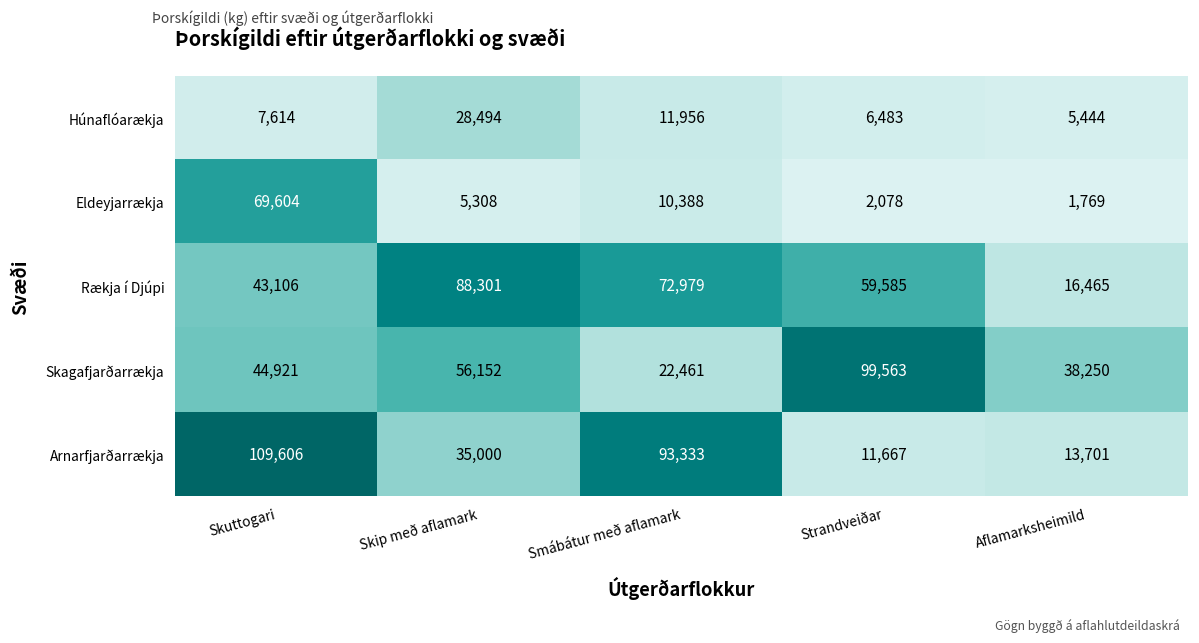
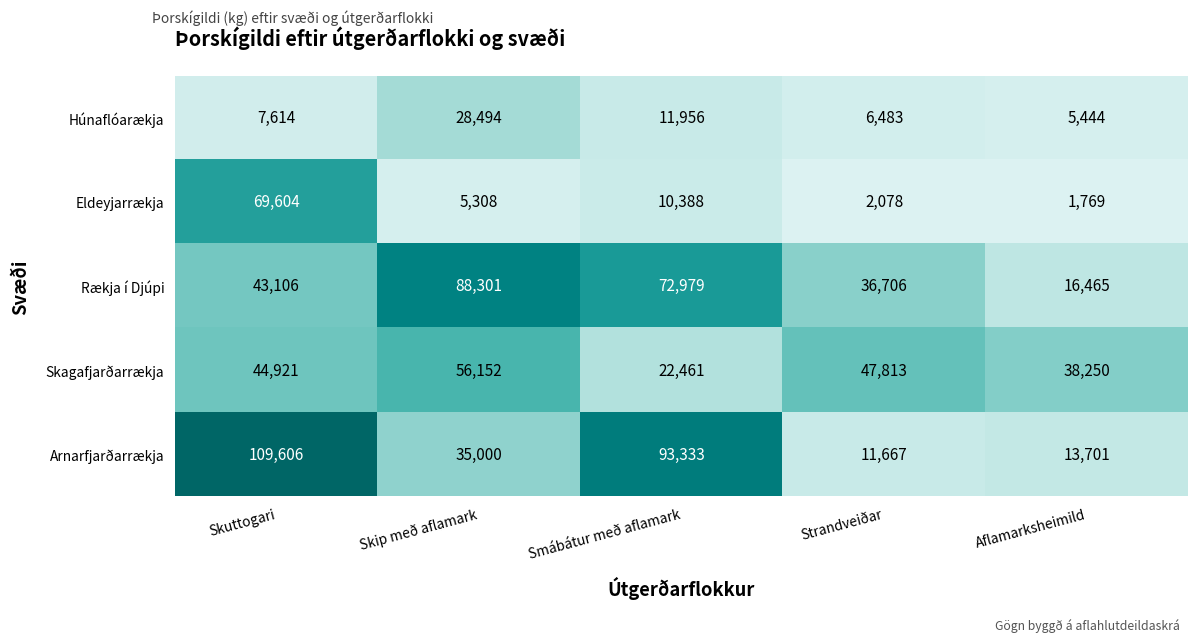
  {
    "Húnaflóarækja": {
      "Skuttogari": "7,614",
      "Skip með aflamark": "28,494",
      "Smábátur með aflamark": "11,956",
      "Strandveiðar": "6,483",
      "Aflamarksheimild": "5,444"
    },
    "Eldeyjarrækja": {
      "Skuttogari": "69,604",
      "Skip með aflamark": "5,308",
      "Smábátur með aflamark": "10,388",
      "Strandveiðar": "2,078",
      "Aflamarksheimild": "1,769"
    },
    "Rækja í Djúpi": {
      "Skuttogari": "43,106",
      "Skip með aflamark": "88,301",
      "Smábátur með aflamark": "72,979",
-     "Strandveiðar": "59,585",
+     "Strandveiðar": "36,706",
      "Aflamarksheimild": "16,465"
    },
    "Skagafjarðarrækja": {
      "Skuttogari": "44,921",
      "Skip með aflamark": "56,152",
      "Smábátur með aflamark": "22,461",
-     "Strandveiðar": "99,563",
+     "Strandveiðar": "47,813",
      "Aflamarksheimild": "38,250"
    },
    "Arnarfjarðarrækja": {
      "Skuttogari": "109,606",
      "Skip með aflamark": "35,000",
      "Smábátur með aflamark": "93,333",
      "Strandveiðar": "11,667",
      "Aflamarksheimild": "13,701"
    }
  }
